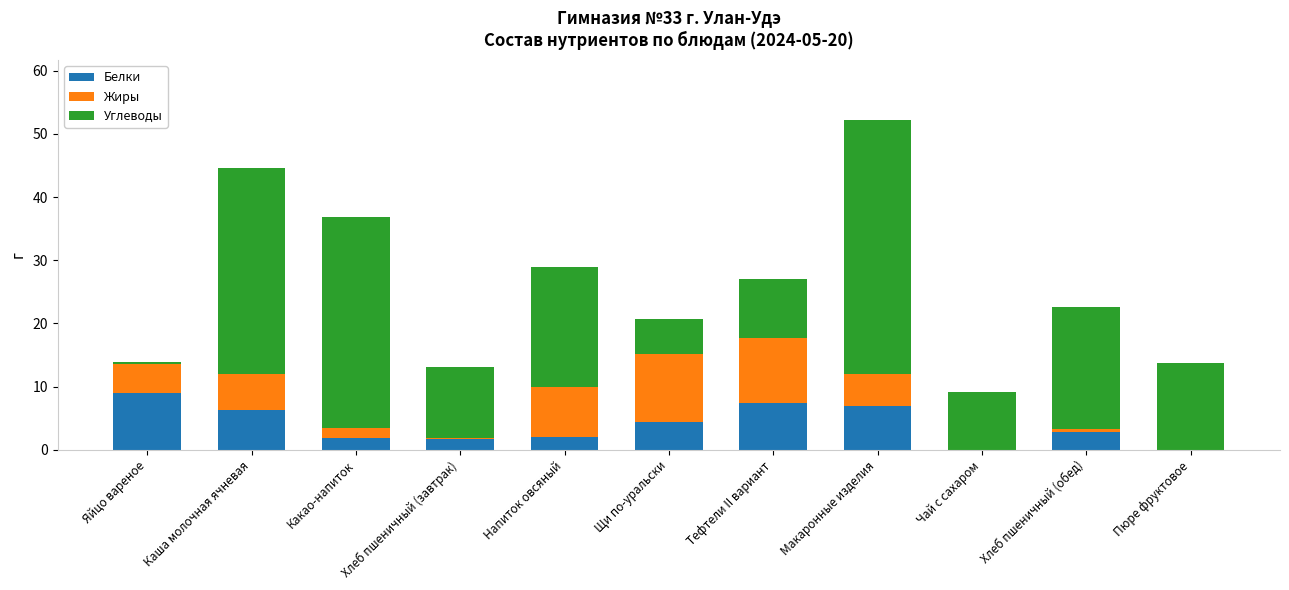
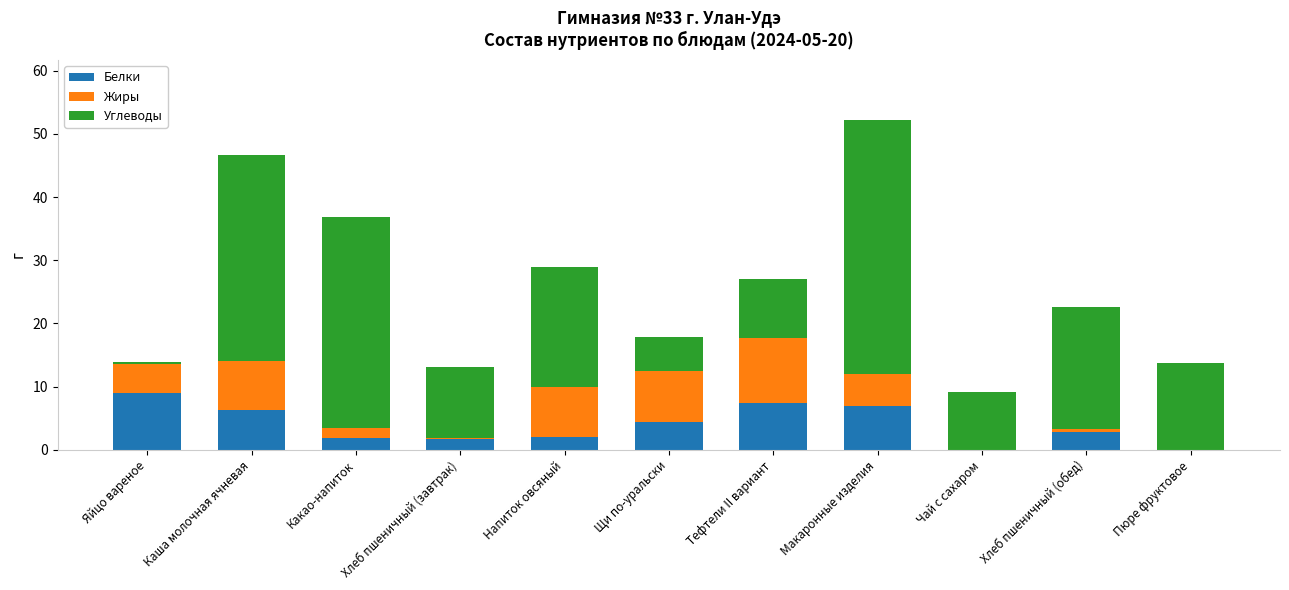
  {
    "Белки": {
      "Яйцо вареное": 9,
      "Каша молочная ячневая": 6,
      "Какао-напиток": 2,
      "Хлеб пшеничный (завтрак)": 2,
      "Напиток овсяный": 2,
      "Щи по-уральски": 4,
      "Тефтели II вариант": 7,
      "Макаронные изделия": 7,
      "Чай с сахаром": 0,
      "Хлеб пшеничный (обед)": 3,
      "Пюре фруктовое": 0
    },
    "Жиры": {
      "Яйцо вареное": 5,
-     "Каша молочная ячневая": 6,
+     "Каша молочная ячневая": 8,
      "Какао-напиток": 2,
      "Напиток овсяный": 8,
-     "Щи по-уральски": 11,
+     "Щи по-уральски": 8,
      "Тефтели II вариант": 10,
      "Макаронные изделия": 5,
      "Чай с сахаром": 0,
      "Пюре фруктовое": 0
    },
    "Углеводы": {
      "Каша молочная ячневая": 33,
      "Какао-напиток": 33,
      "Хлеб пшеничный (завтрак)": 11,
      "Напиток овсяный": 19,
      "Щи по-уральски": 5,
      "Тефтели II вариант": 9,
      "Макаронные изделия": 40,
      "Чай с сахаром": 9,
      "Хлеб пшеничный (обед)": 19,
      "Пюре фруктовое": 14
    }
  }
